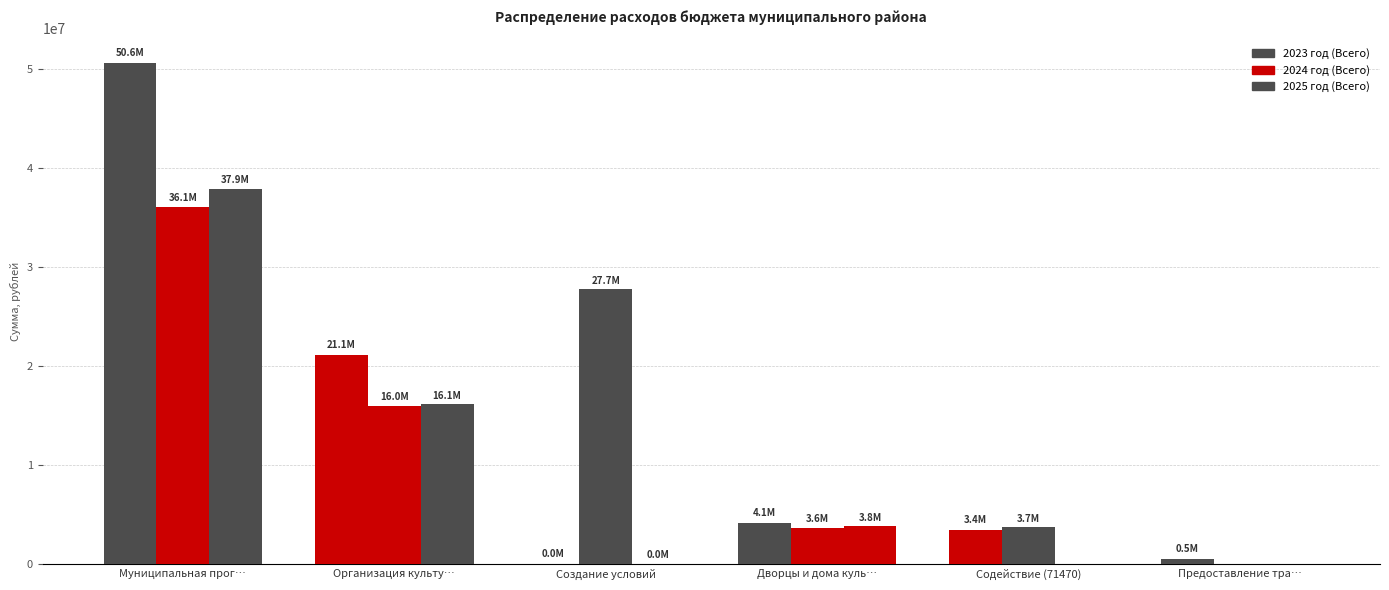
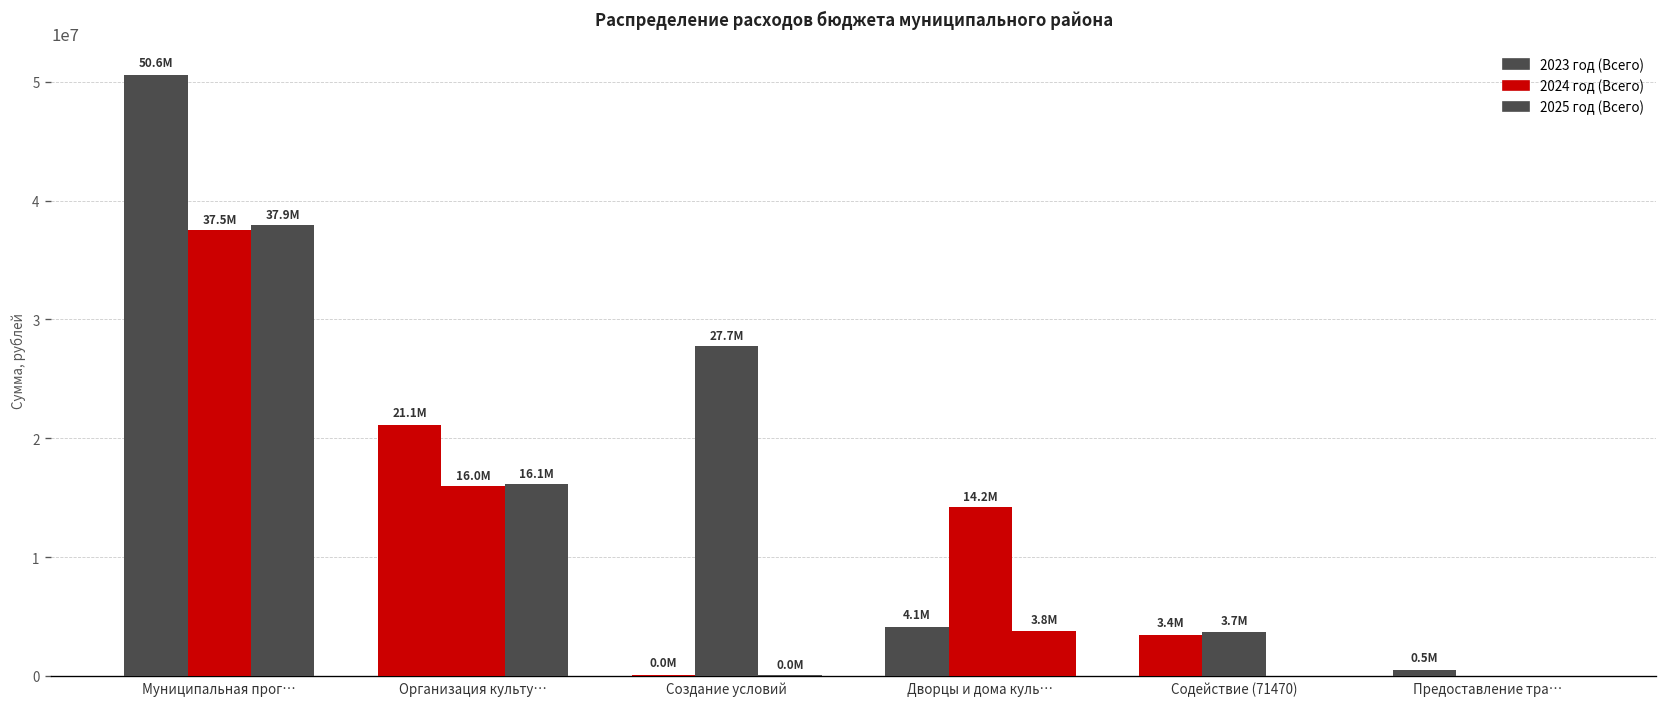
  {
    "2024 год (Всего)": {
-     "Муниципальная прог…": "36.1M",
+     "Муниципальная прог…": "37.5M",
      "Организация культу…": "16.0M",
      "Создание условий": "27.7M",
-     "Дворцы и дома куль…": "3.6M",
+     "Дворцы и дома куль…": "14.2M",
      "Содействие (71470)": "3.7M"
    }
  }
